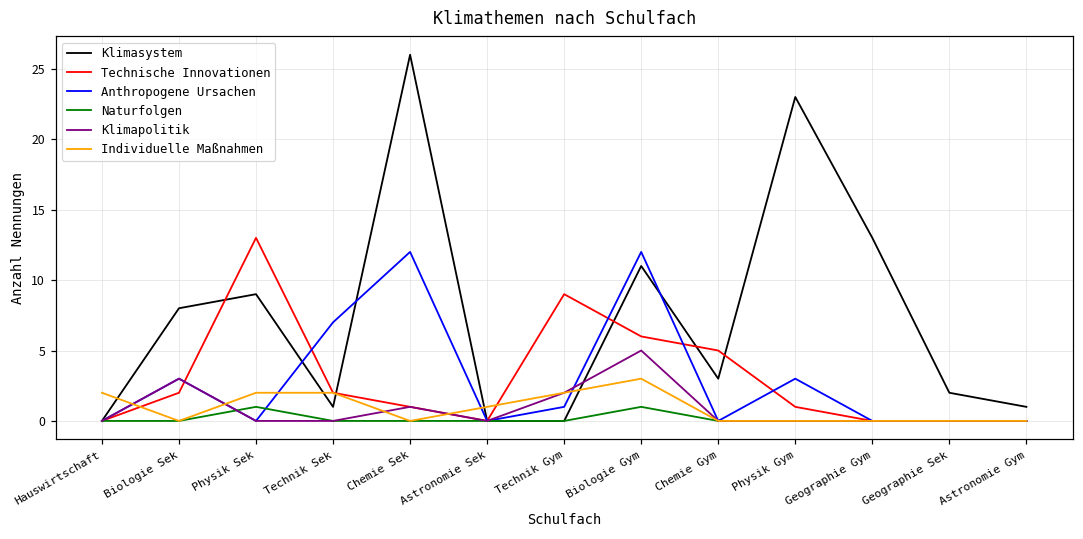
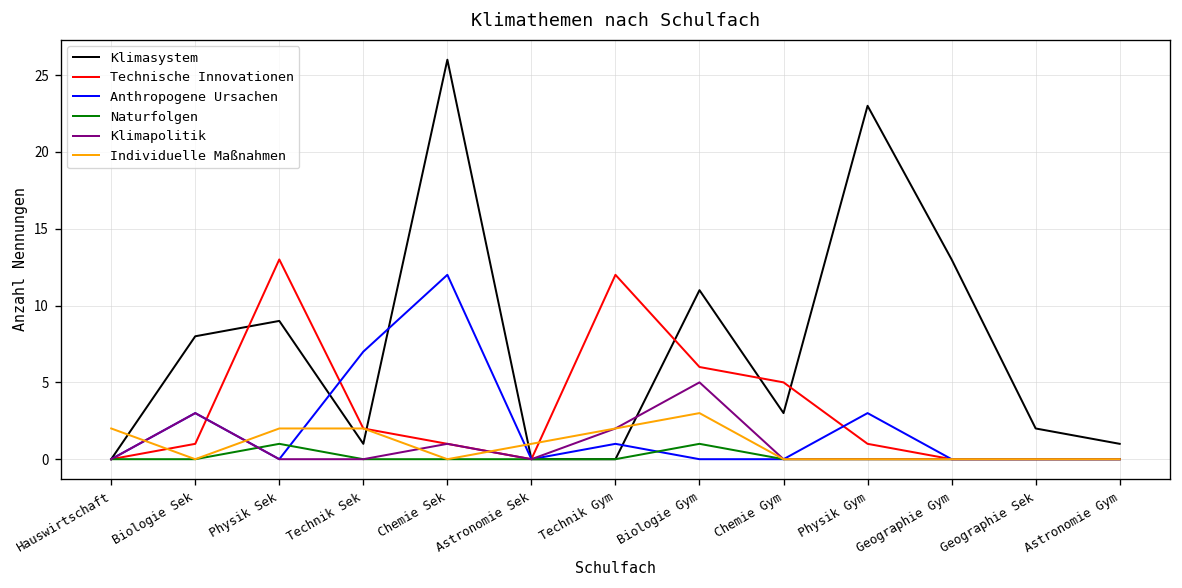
  {
    "Klimasystem": {
      "Biologie Sek": 8,
      "Physik Sek": 9,
      "Technik Sek": 1,
      "Chemie Sek": 26,
      "Biologie Gym": 11,
      "Chemie Gym": 3,
      "Physik Gym": 23,
      "Geographie Gym": 13,
      "Geographie Sek": 2,
      "Astronomie Gym": 1
    },
    "Technische Innovationen": {
-     "Biologie Sek": 2,
+     "Biologie Sek": 1,
      "Physik Sek": 13,
-     "Technik Gym": 9,
+     "Technik Gym": 12,
      "Biologie Gym": 6,
      "Chemie Gym": 5,
      "Physik Gym": 1
    },
    "Anthropogene Ursachen": {
      "Technik Sek": 7,
      "Chemie Sek": 12,
      "Technik Gym": 1,
-     "Biologie Gym": 12,
+     "Biologie Gym": 0,
      "Physik Gym": 3
    },
    "Naturfolgen": {
      "Physik Sek": 1,
      "Biologie Gym": 1
    },
    "Klimapolitik": {
      "Biologie Gym": 5
    },
    "Individuelle Maßnahmen": {
      "Hauswirtschaft": 2,
      "Physik Sek": 2,
      "Astronomie Sek": 1,
      "Biologie Gym": 3
    }
  }
